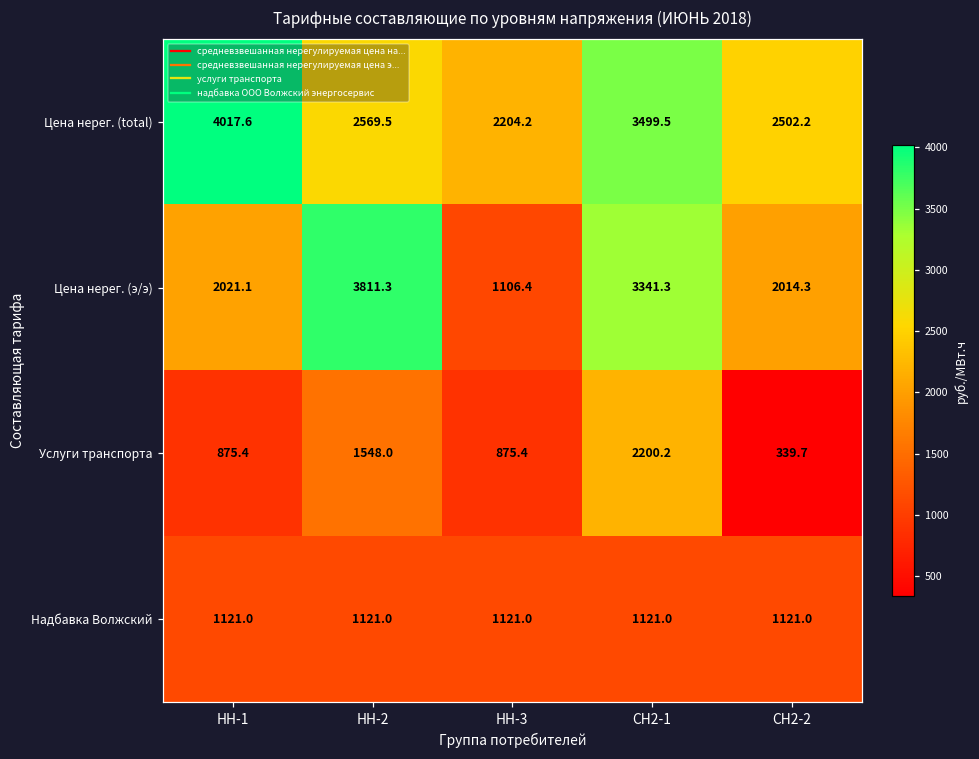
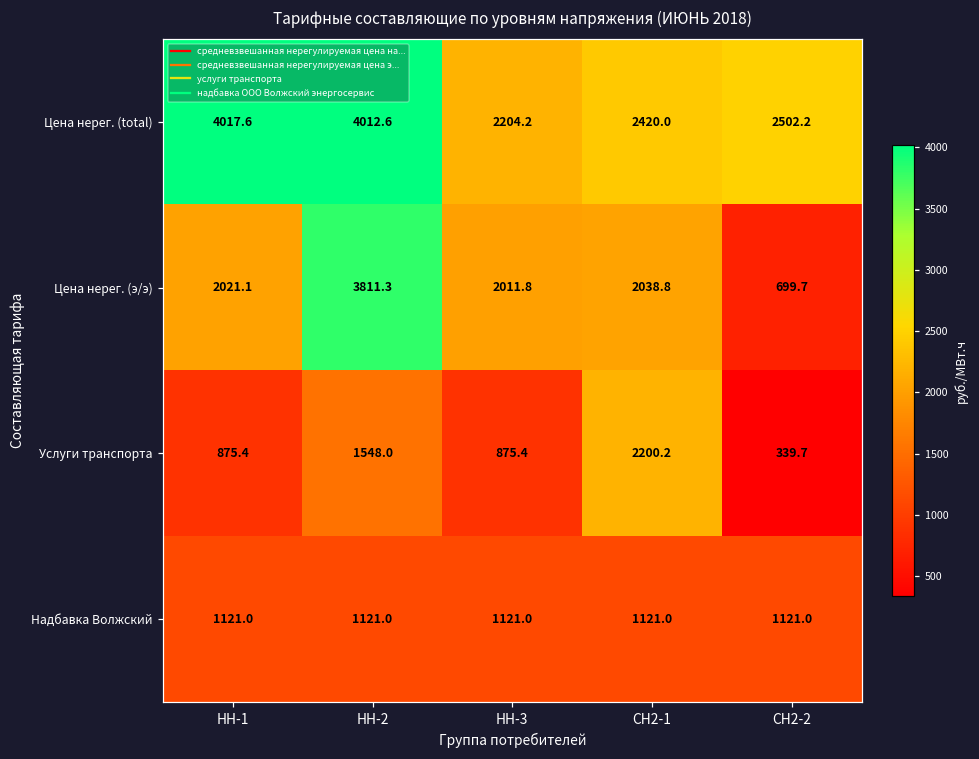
  {
    "Цена нерег. (total)": {
      "НН-1": 4017.6,
-     "НН-2": 2569.5,
+     "НН-2": 4012.6,
      "НН-3": 2204.2,
-     "СН2-1": 3499.5,
+     "СН2-1": 2420.0,
      "СН2-2": 2502.2
    },
    "Цена нерег. (э/э)": {
      "НН-1": 2021.1,
      "НН-2": 3811.3,
-     "НН-3": 1106.4,
-     "СН2-1": 3341.3,
-     "СН2-2": 2014.3
+     "НН-3": 2011.8,
+     "СН2-1": 2038.8,
+     "СН2-2": 699.7
    },
    "Услуги транспорта": {
      "НН-1": 875.4,
      "НН-2": 1548.0,
      "НН-3": 875.4,
      "СН2-1": 2200.2,
      "СН2-2": 339.7
    },
    "Надбавка Волжский": {
      "НН-1": 1121.0,
      "НН-2": 1121.0,
      "НН-3": 1121.0,
      "СН2-1": 1121.0,
      "СН2-2": 1121.0
    }
  }
